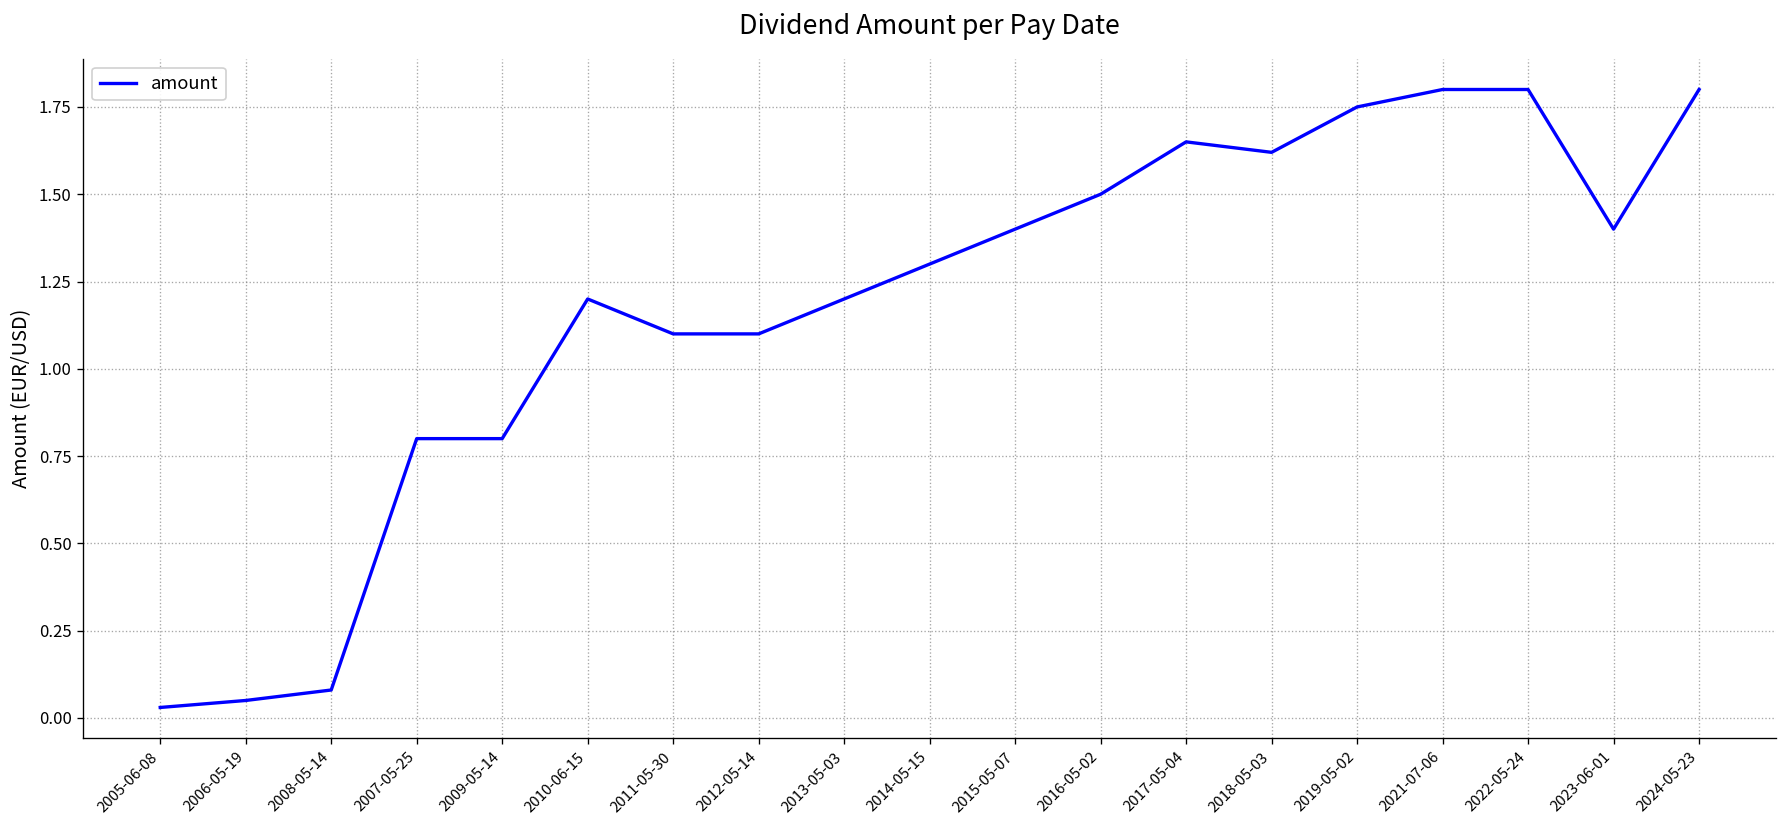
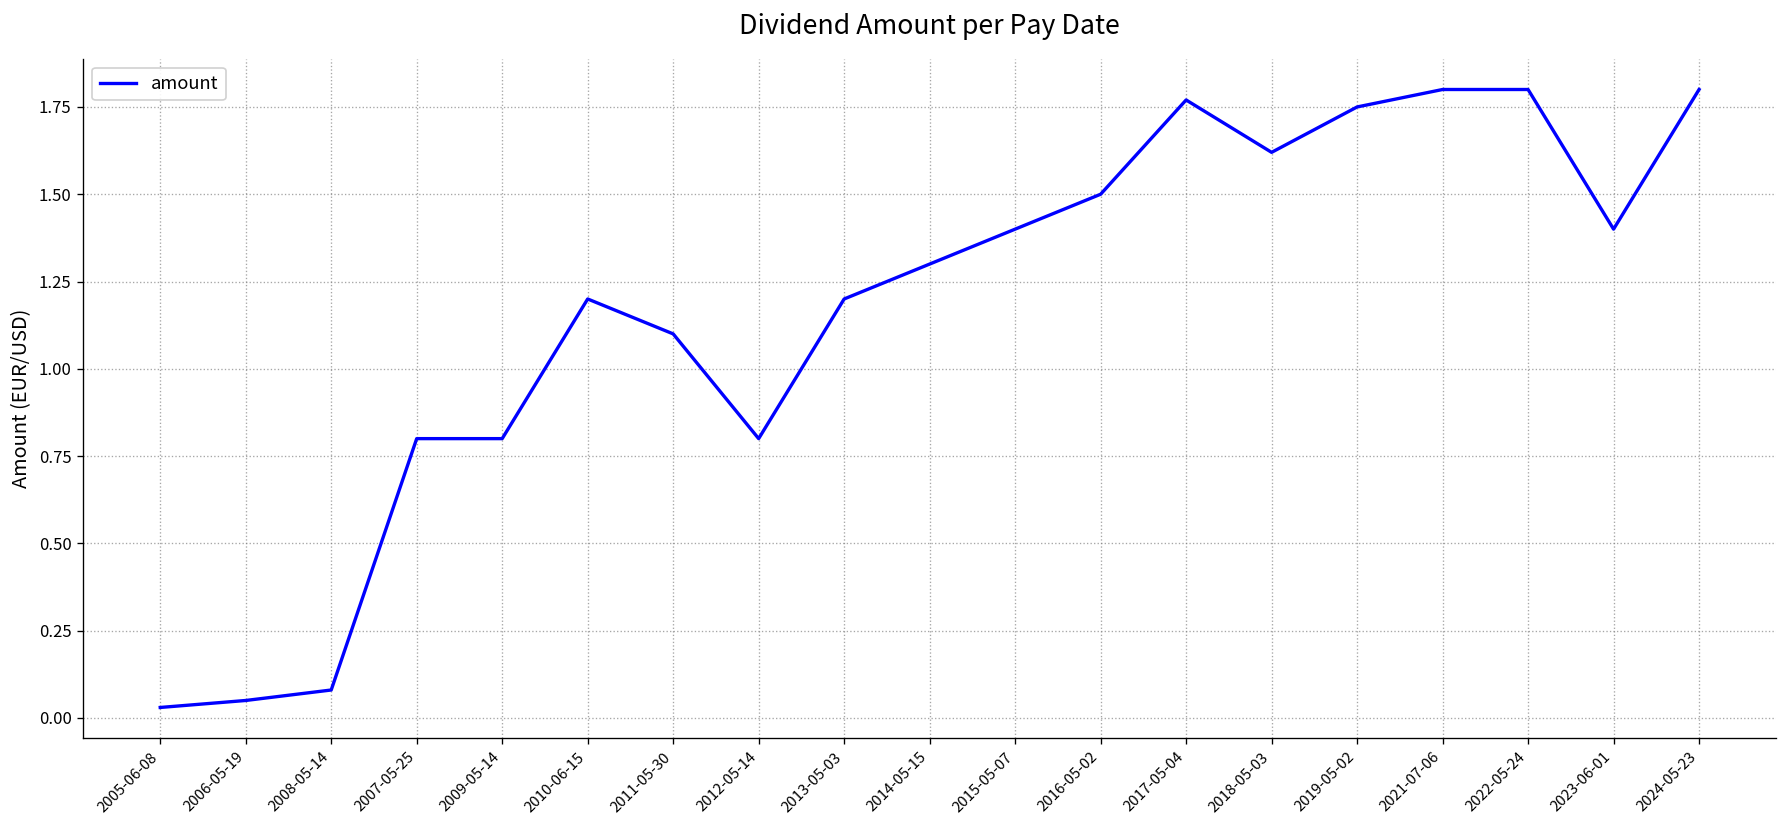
  {
    "2005-06-08": 0.03,
    "2006-05-19": 0.05,
    "2008-05-14": 0.08,
    "2007-05-25": 0.80,
    "2009-05-14": 0.80,
    "2010-06-15": 1.20,
    "2011-05-30": 1.10,
-   "2012-05-14": 1.1,
+   "2012-05-14": 0.8,
    "2013-05-03": 1.20,
    "2014-05-15": 1.30,
    "2015-05-07": 1.40,
    "2016-05-02": 1.50,
-   "2017-05-04": 1.65,
+   "2017-05-04": 1.77,
    "2018-05-03": 1.62,
    "2019-05-02": 1.75,
    "2021-07-06": 1.80,
    "2022-05-24": 1.80,
    "2023-06-01": 1.40,
    "2024-05-23": 1.80
  }
